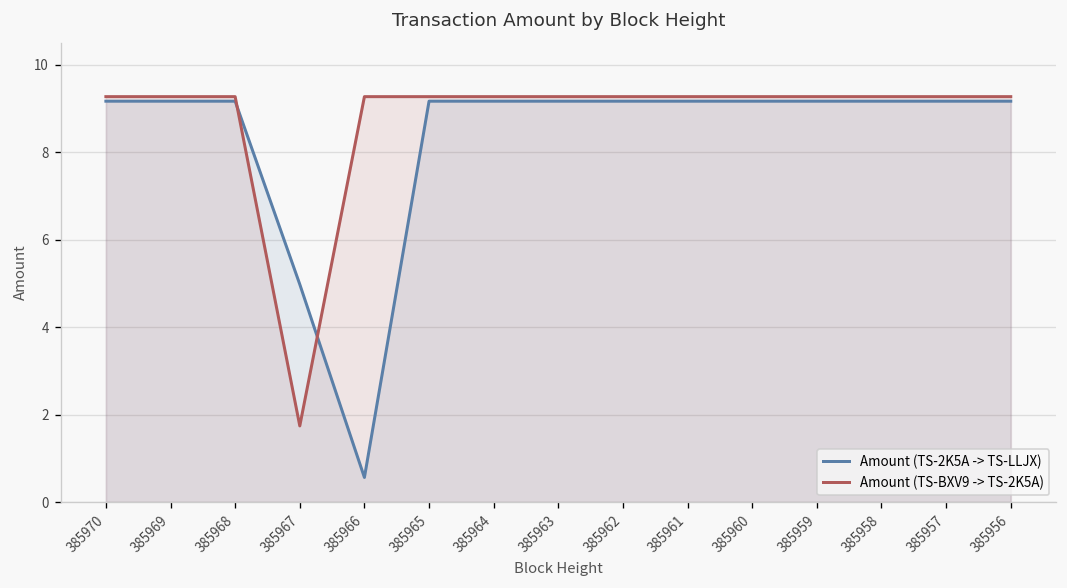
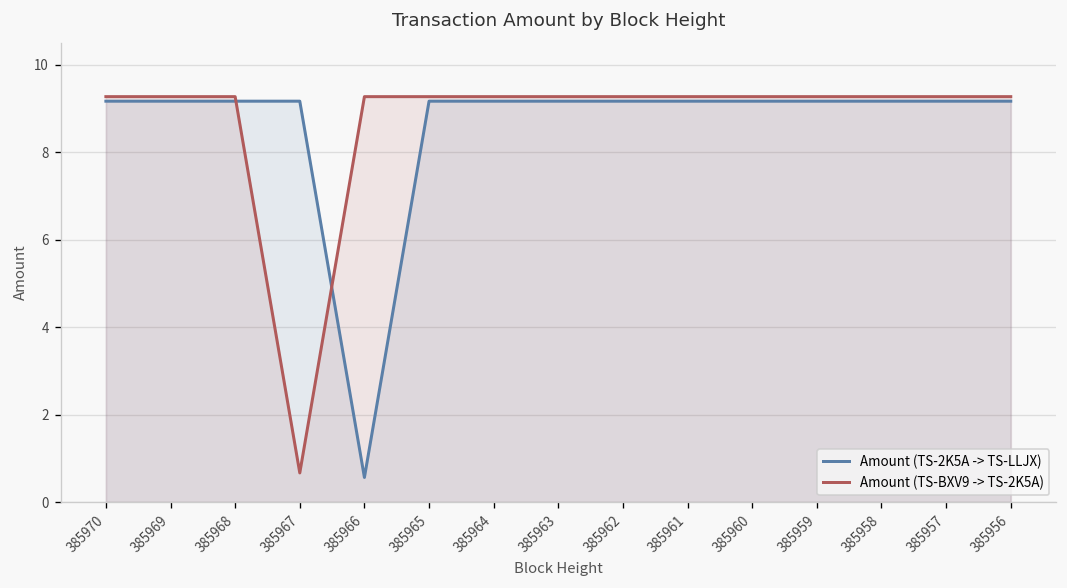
  {
    "Amount (TS-2K5A -> TS-LLJX)": {
      "385970": 9.2,
      "385969": 9.2,
      "385968": 9.2,
-     "385967": 5.0,
+     "385967": 9.2,
      "385966": 0.6,
      "385965": 9.2,
      "385964": 9.2,
      "385963": 9.2,
      "385962": 9.2,
      "385961": 9.2,
      "385960": 9.2,
      "385959": 9.2,
      "385958": 9.2,
      "385957": 9.2,
      "385956": 9.2
    },
    "Amount (TS-BXV9 -> TS-2K5A)": {
      "385970": 9.3,
      "385969": 9.3,
      "385968": 9.3,
-     "385967": 1.7,
+     "385967": 0.7,
      "385966": 9.3,
      "385965": 9.3,
      "385964": 9.3,
      "385963": 9.3,
      "385962": 9.3,
      "385961": 9.3,
      "385960": 9.3,
      "385959": 9.3,
      "385958": 9.3,
      "385957": 9.3,
      "385956": 9.3
    }
  }
